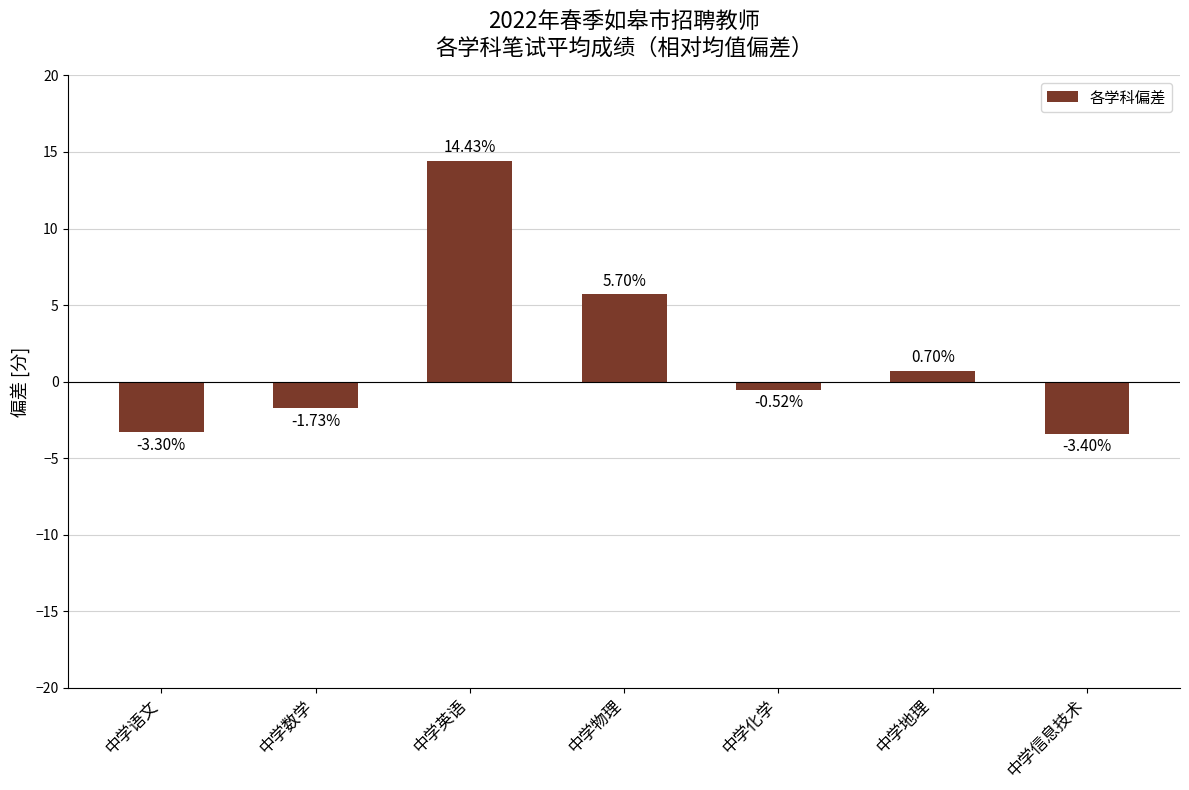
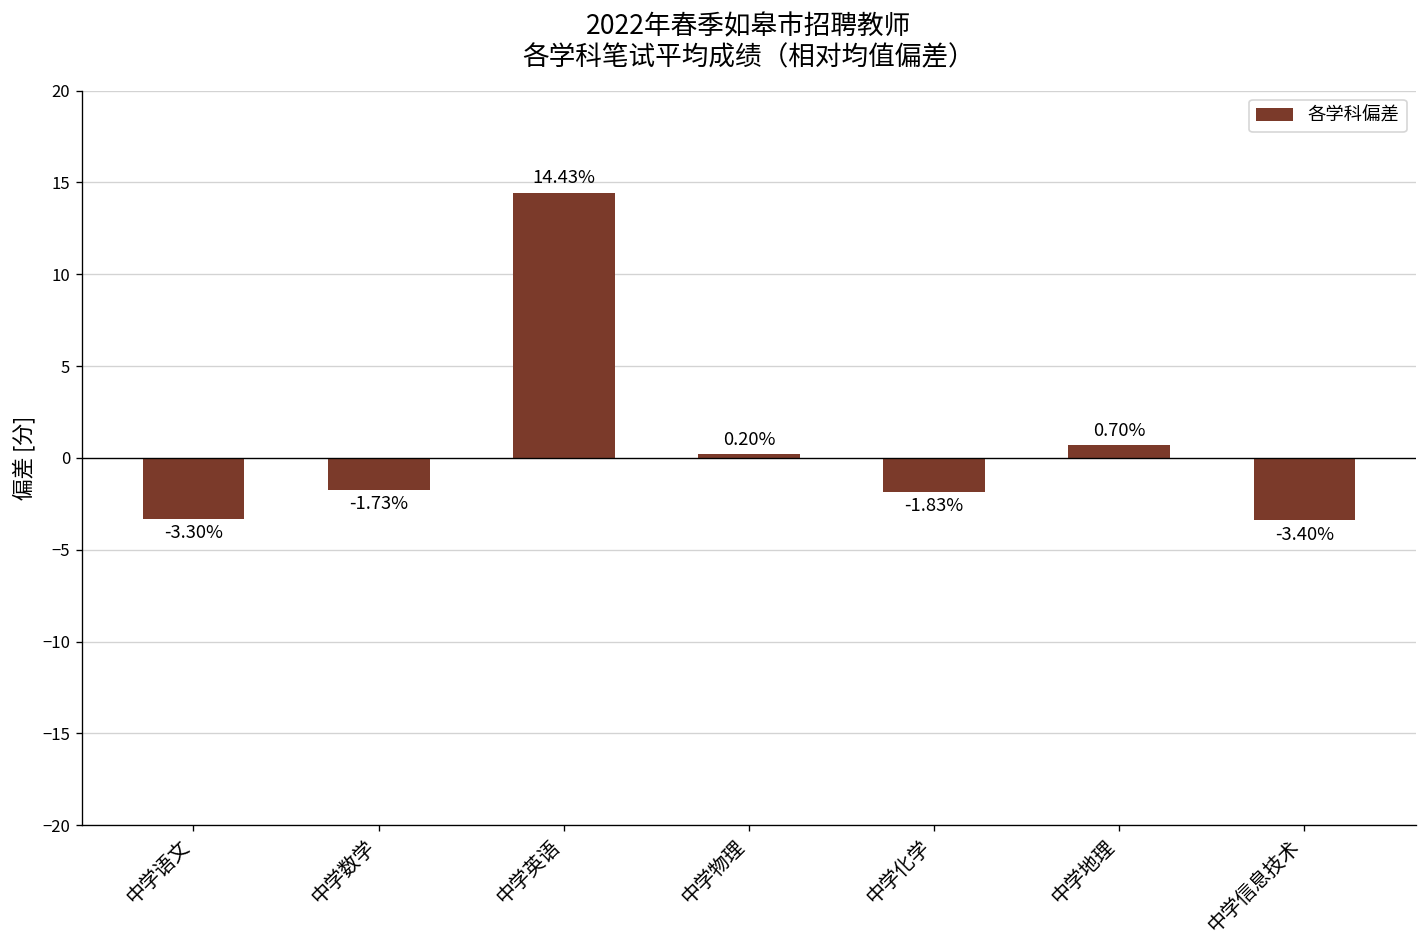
  {
    "中学语文": "-3.30%",
    "中学数学": "-1.73%",
    "中学英语": "14.43%",
-   "中学物理": "5.70%",
-   "中学化学": "-0.52%",
+   "中学物理": "0.20%",
+   "中学化学": "-1.83%",
    "中学地理": "0.70%",
    "中学信息技术": "-3.40%"
  }
